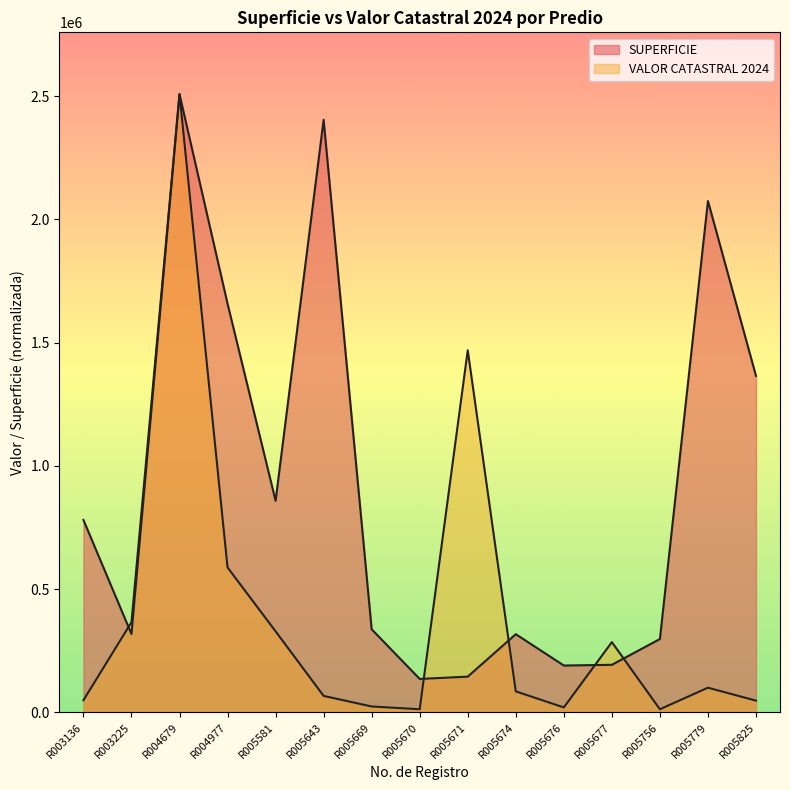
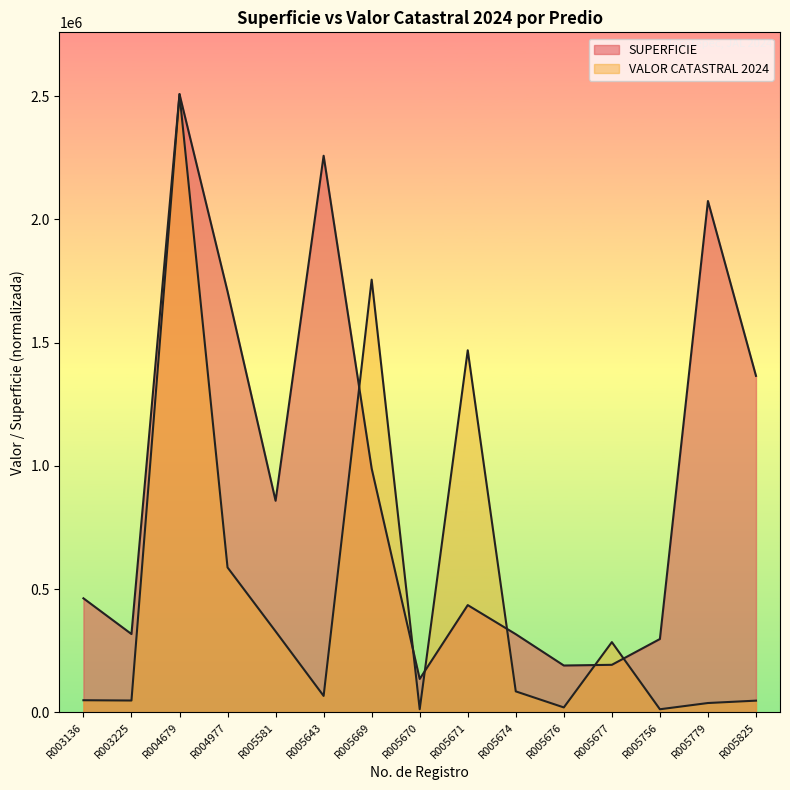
  {
    "SUPERFICIE": {
-     "R003136": 780000,
+     "R003136": 460000,
      "R003225": 320000,
-     "R004977": 1660000,
+     "R004977": 1710000,
      "R005581": 860000,
-     "R005643": 2400000,
-     "R005669": 340000,
+     "R005643": 2260000,
+     "R005669": 990000,
      "R005670": 140000,
-     "R005671": 140000,
+     "R005671": 440000,
      "R005674": 320000,
      "R005676": 190000,
      "R005677": 190000,
      "R005756": 300000,
      "R005779": 2070000,
      "R005825": 1360000
    },
    "VALOR CATASTRAL 2024": {
      "R003136": 50000,
-     "R003225": 370000,
+     "R003225": 50000,
      "R004977": 590000,
      "R005581": 330000,
      "R005643": 70000,
-     "R005669": 20000,
+     "R005669": 1760000,
      "R005670": 10000,
      "R005671": 1470000,
      "R005674": 90000,
      "R005676": 20000,
      "R005677": 280000,
      "R005756": 10000,
-     "R005779": 100000,
+     "R005779": 40000,
      "R005825": 50000
    }
  }
